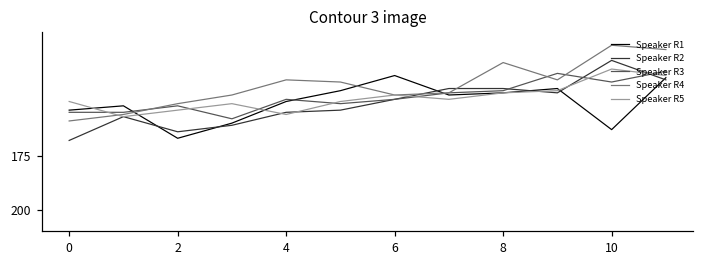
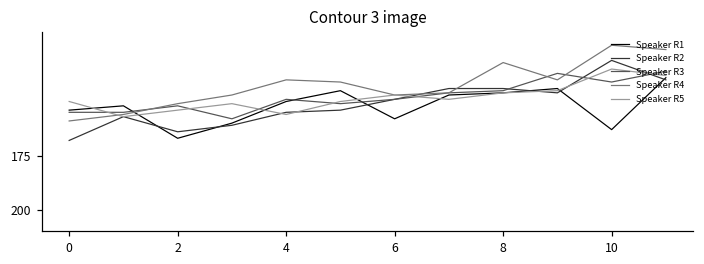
  {
    "Speaker R1": {
      "2": 167,
-     "6": 138,
+     "6": 158,
      "10": 163
    }
  }
